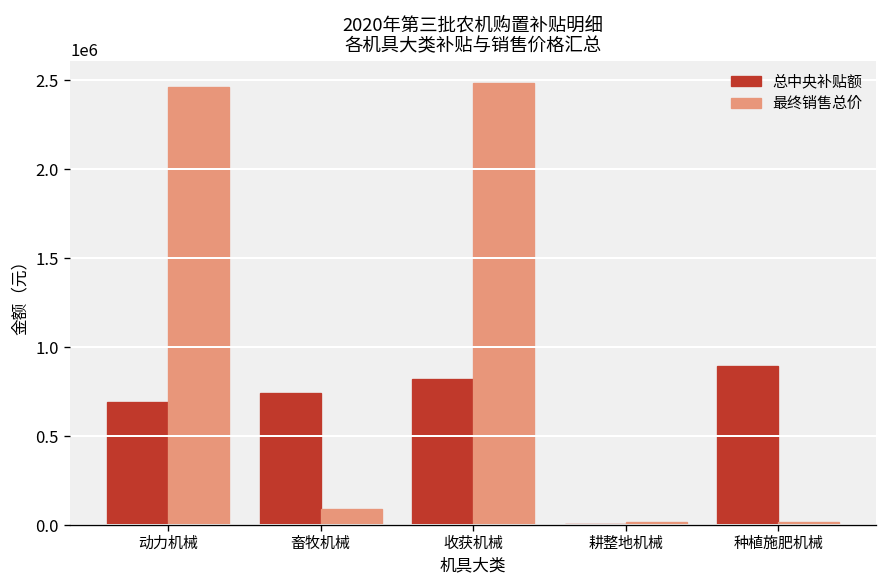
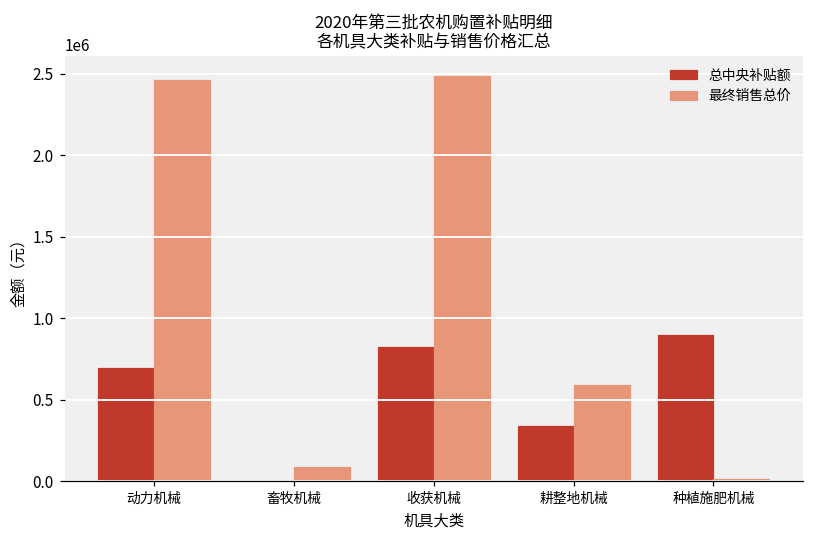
  {
    "总中央补贴额": {
      "动力机械": 690000,
-     "畜牧机械": 750000,
+     "畜牧机械": 10000,
      "收获机械": 820000,
-     "耕整地机械": 10000,
+     "耕整地机械": 340000,
      "种植施肥机械": 900000
    },
    "最终销售总价": {
      "动力机械": 2460000,
      "畜牧机械": 90000,
      "收获机械": 2480000,
-     "耕整地机械": 20000
+     "耕整地机械": 590000
    }
  }
